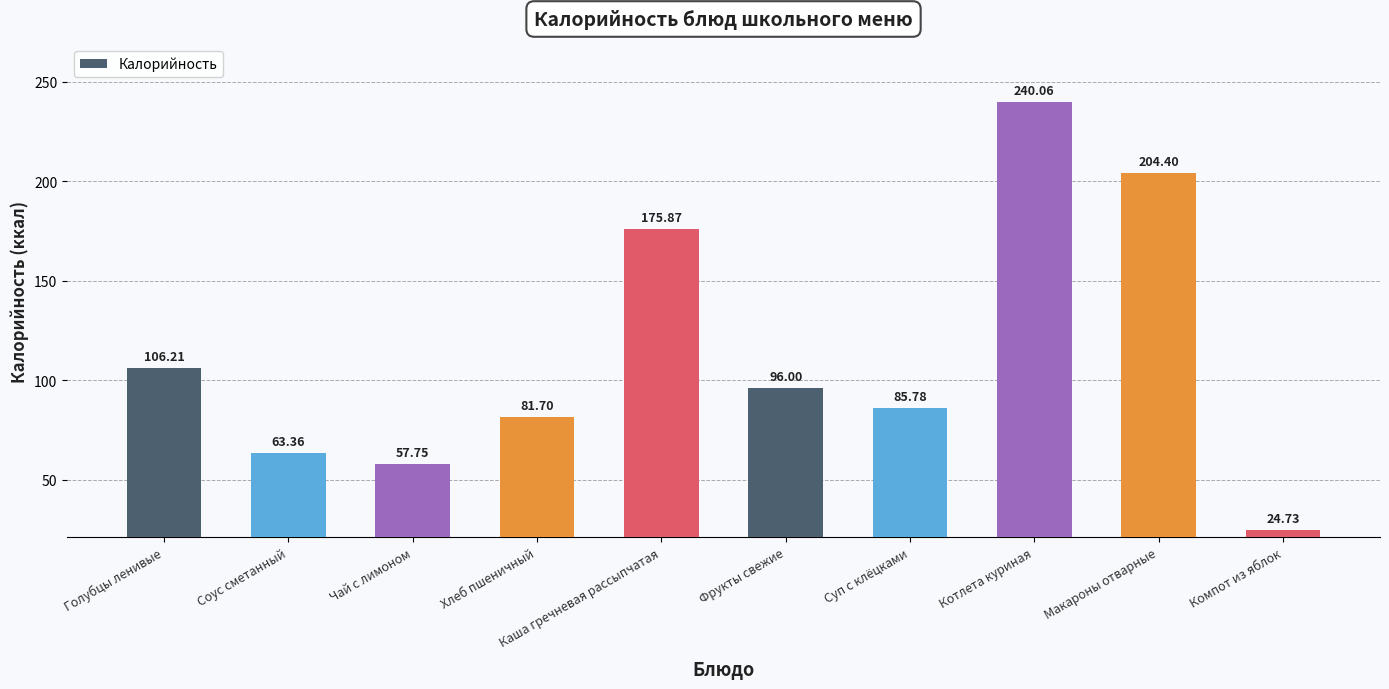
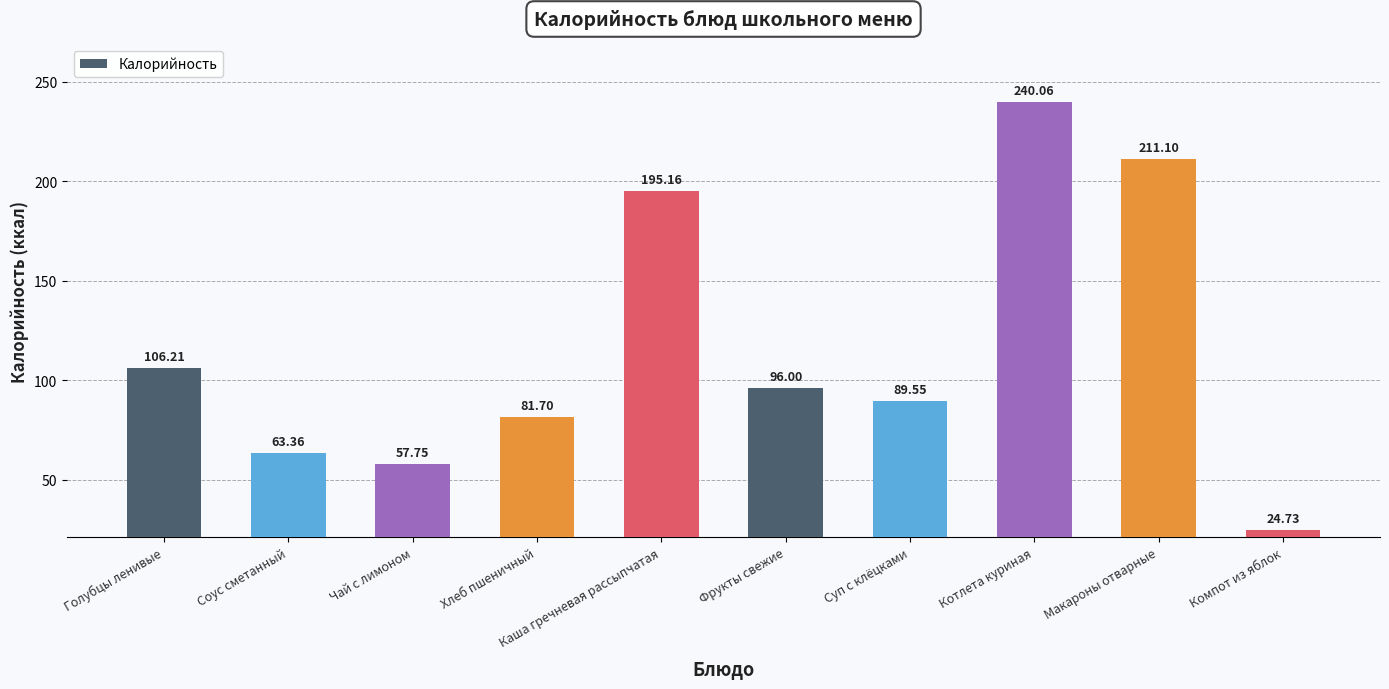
  {
    "Голубцы ленивые": 106.21,
    "Соус сметанный": 63.36,
    "Чай с лимоном": 57.75,
    "Хлеб пшеничный": 81.70,
-   "Каша гречневая рассыпчатая": 175.87,
+   "Каша гречневая рассыпчатая": 195.16,
    "Фрукты свежие": 96.00,
-   "Суп с клёцками": 85.78,
+   "Суп с клёцками": 89.55,
    "Котлета куриная": 240.06,
-   "Макароны отварные": 204.40,
+   "Макароны отварные": 211.10,
    "Компот из яблок": 24.73
  }
